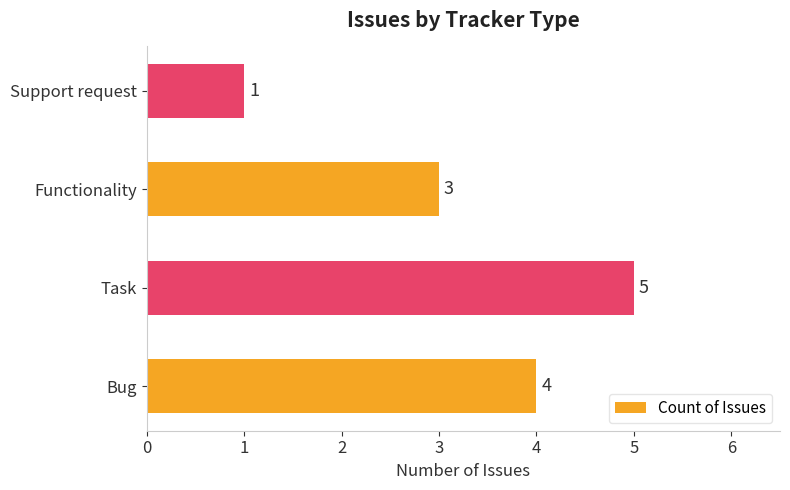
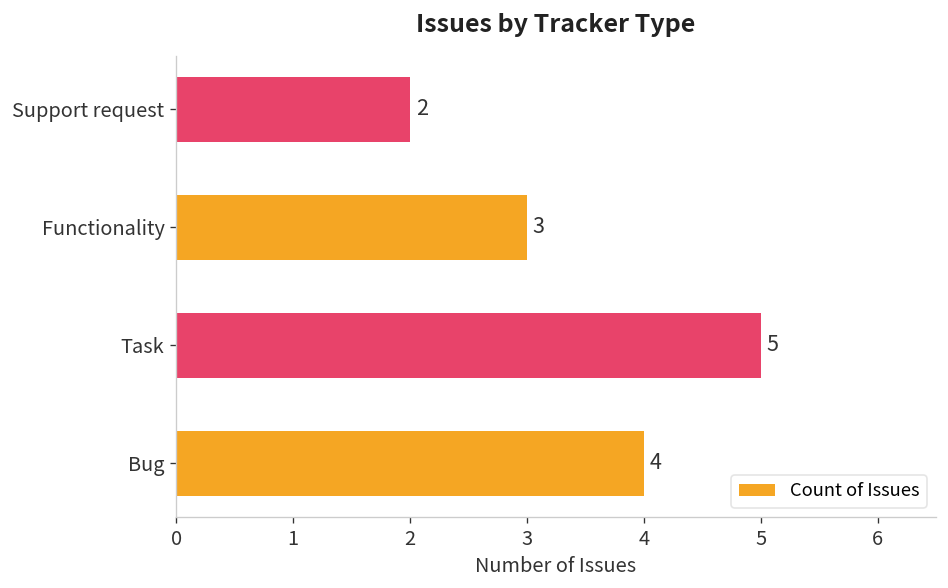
  {
-   "Support request": 1,
+   "Support request": 2,
    "Functionality": 3,
    "Task": 5,
    "Bug": 4
  }
